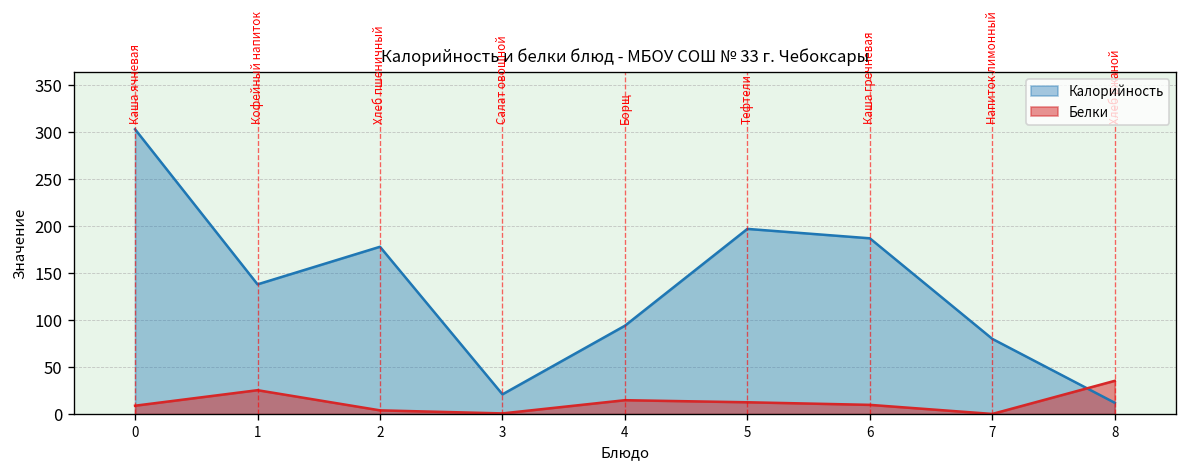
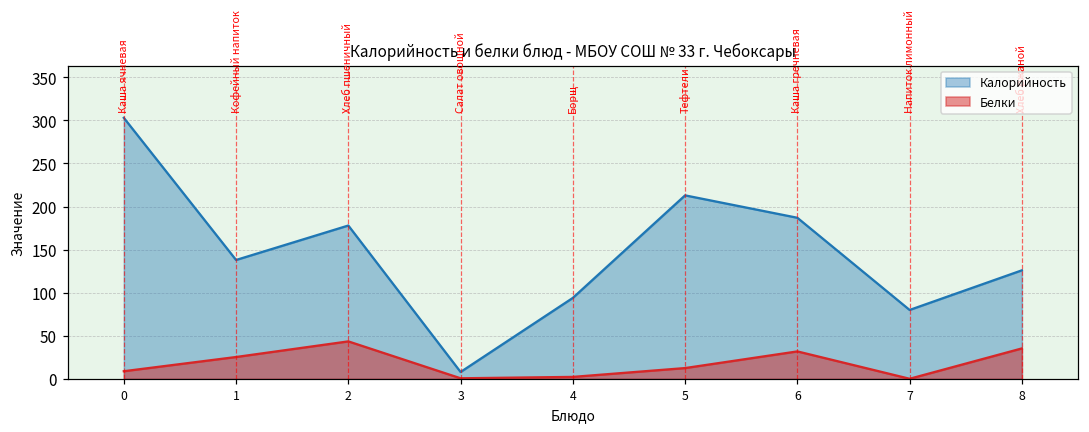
  {
    "Калорийность": {
      "0": 300,
      "1": 140,
      "2": 180,
-     "3": 20,
+     "3": 10,
      "4": 90,
-     "5": 200,
+     "5": 210,
      "6": 190,
      "7": 80,
-     "8": 10
+     "8": 130
    },
    "Белки": {
      "0": 10,
      "1": 30,
-     "2": 0,
+     "2": 40,
      "3": 0,
-     "4": 10,
+     "4": 0,
      "5": 10,
-     "6": 10,
+     "6": 30,
      "7": 0,
      "8": 40
    }
  }
